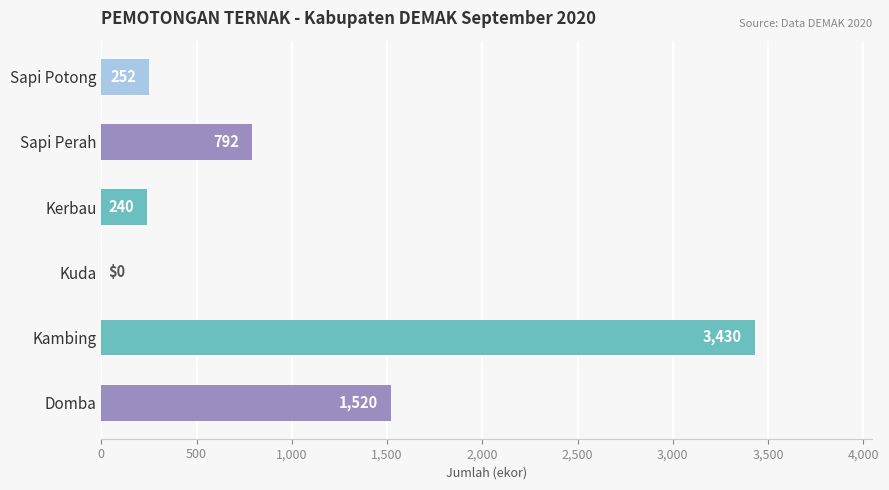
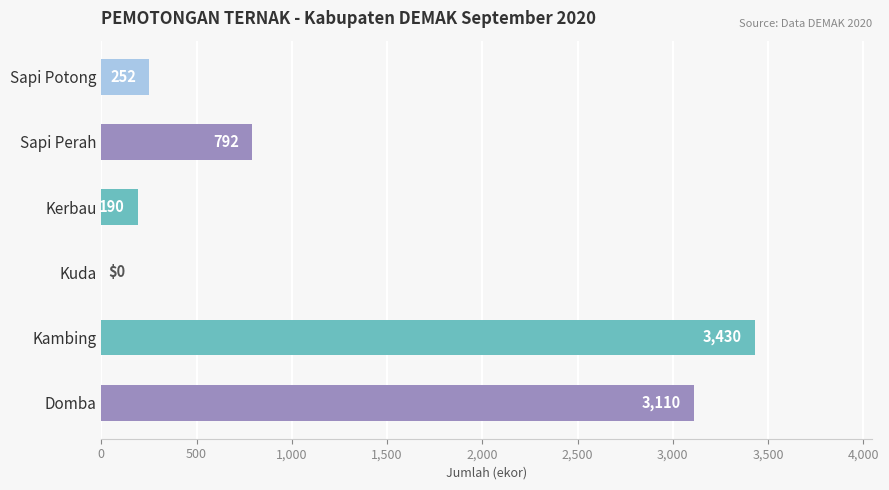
  {
    "Sapi Potong": "252",
    "Sapi Perah": "792",
-   "Kerbau": "240",
+   "Kerbau": "190",
    "Kuda": "$0",
    "Kambing": "3,430",
-   "Domba": "1,520"
+   "Domba": "3,110"
  }
